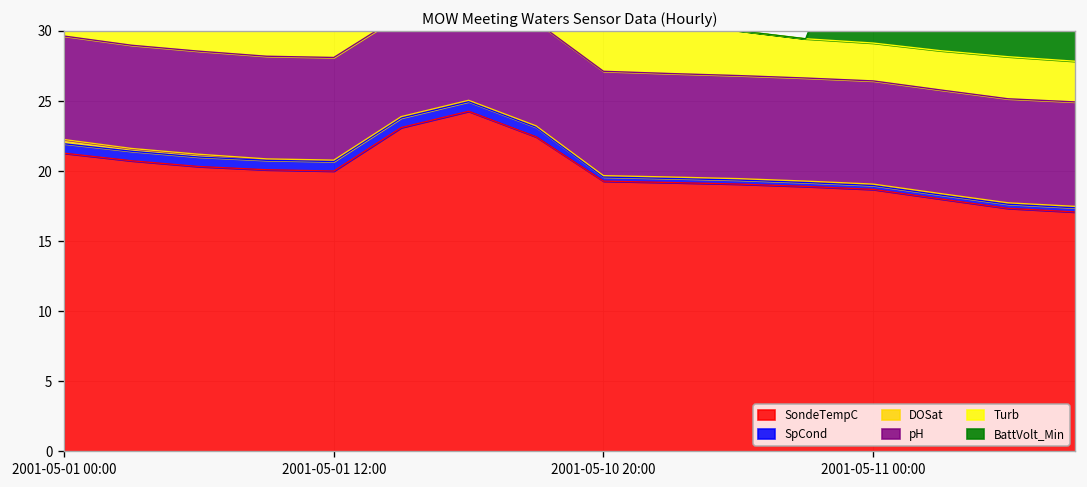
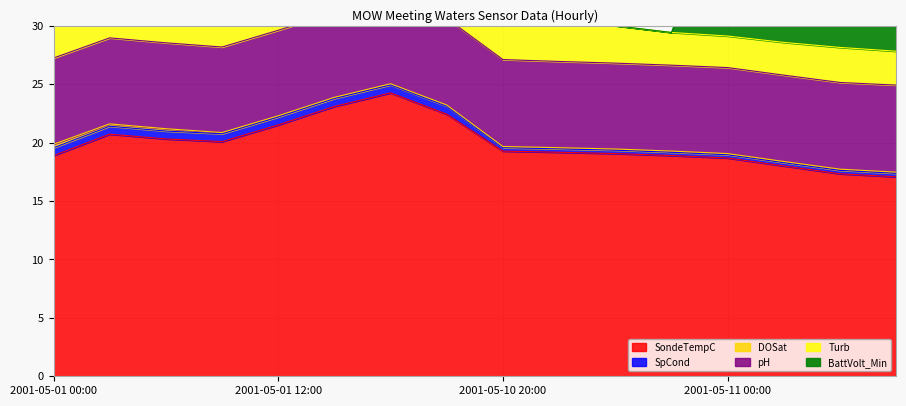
  {
    "SondeTempC": {
-     "2001-05-01 00:00": 21.3,
-     "2001-05-01 12:00": 20.0,
+     "2001-05-01 00:00": 18.9,
+     "2001-05-01 12:00": 21.5,
      "2001-05-10 20:00": 19.3,
      "2001-05-11 00:00": 18.7
    },
    "SpCond": {
      "2001-05-01 00:00": 0.7
    },
    "pH": {
      "2001-05-01 00:00": 7.4,
      "2001-05-01 12:00": 7.3,
      "2001-05-10 20:00": 7.4,
      "2001-05-11 00:00": 7.4
    }
  }
